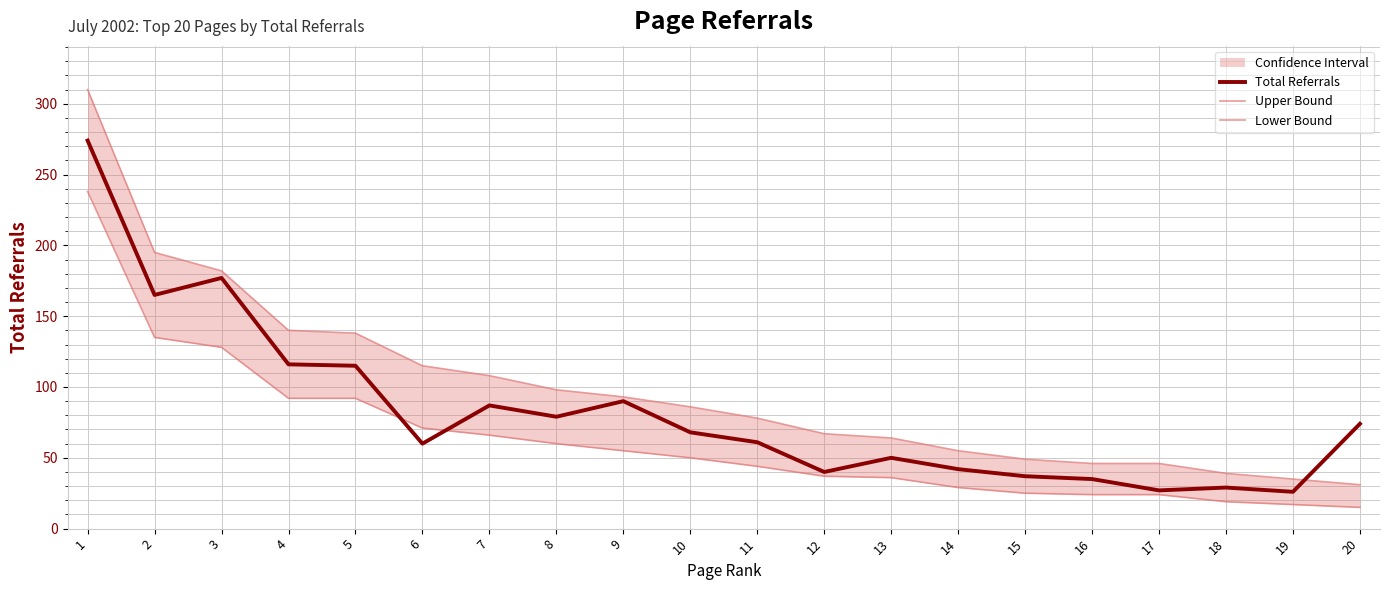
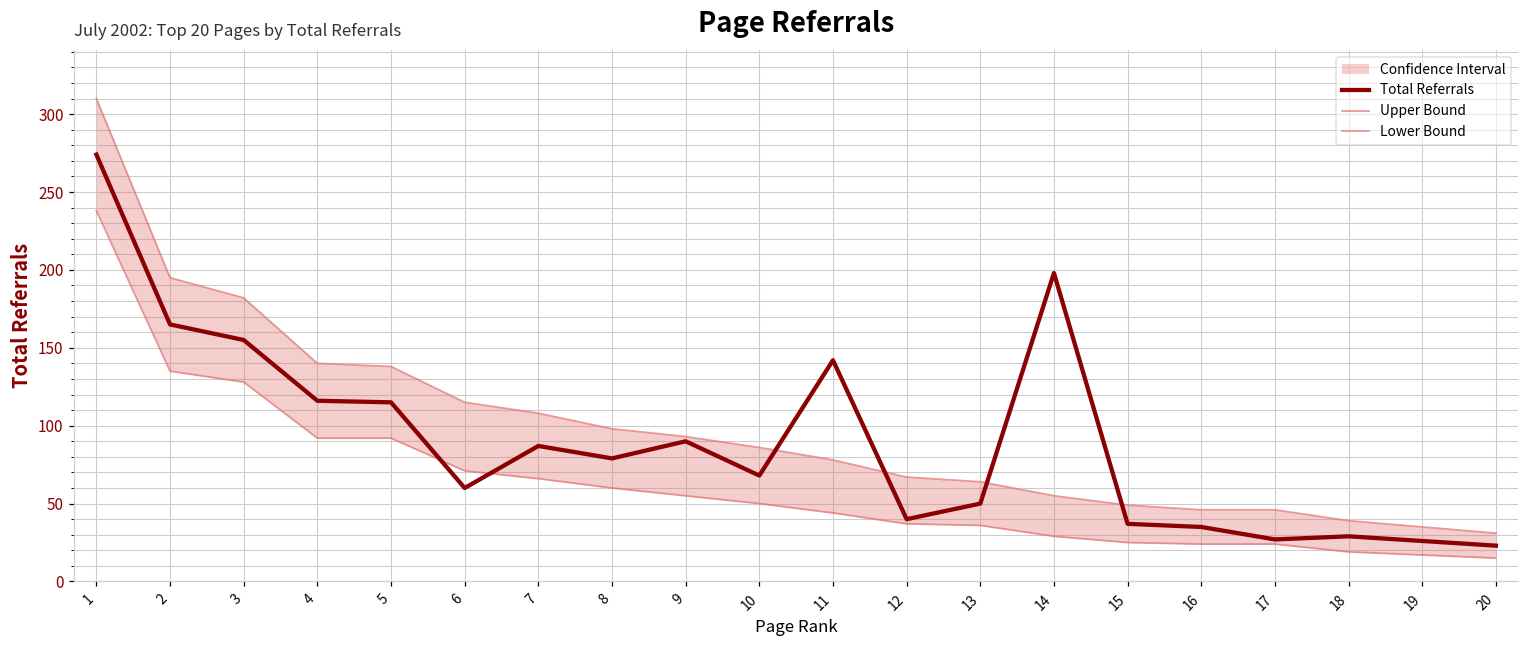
  {
    "Total Referrals": {
      "1": 274,
      "2": 165,
-     "3": 177,
+     "3": 155,
      "4": 116,
      "5": 115,
      "6": 60,
      "7": 87,
      "8": 79,
      "9": 90,
      "10": 68,
-     "11": 61,
+     "11": 142,
      "12": 40,
      "13": 50,
-     "14": 42,
+     "14": 198,
      "15": 37,
      "16": 35,
      "17": 27,
      "18": 29,
      "19": 26,
-     "20": 74
+     "20": 23
    }
  }
